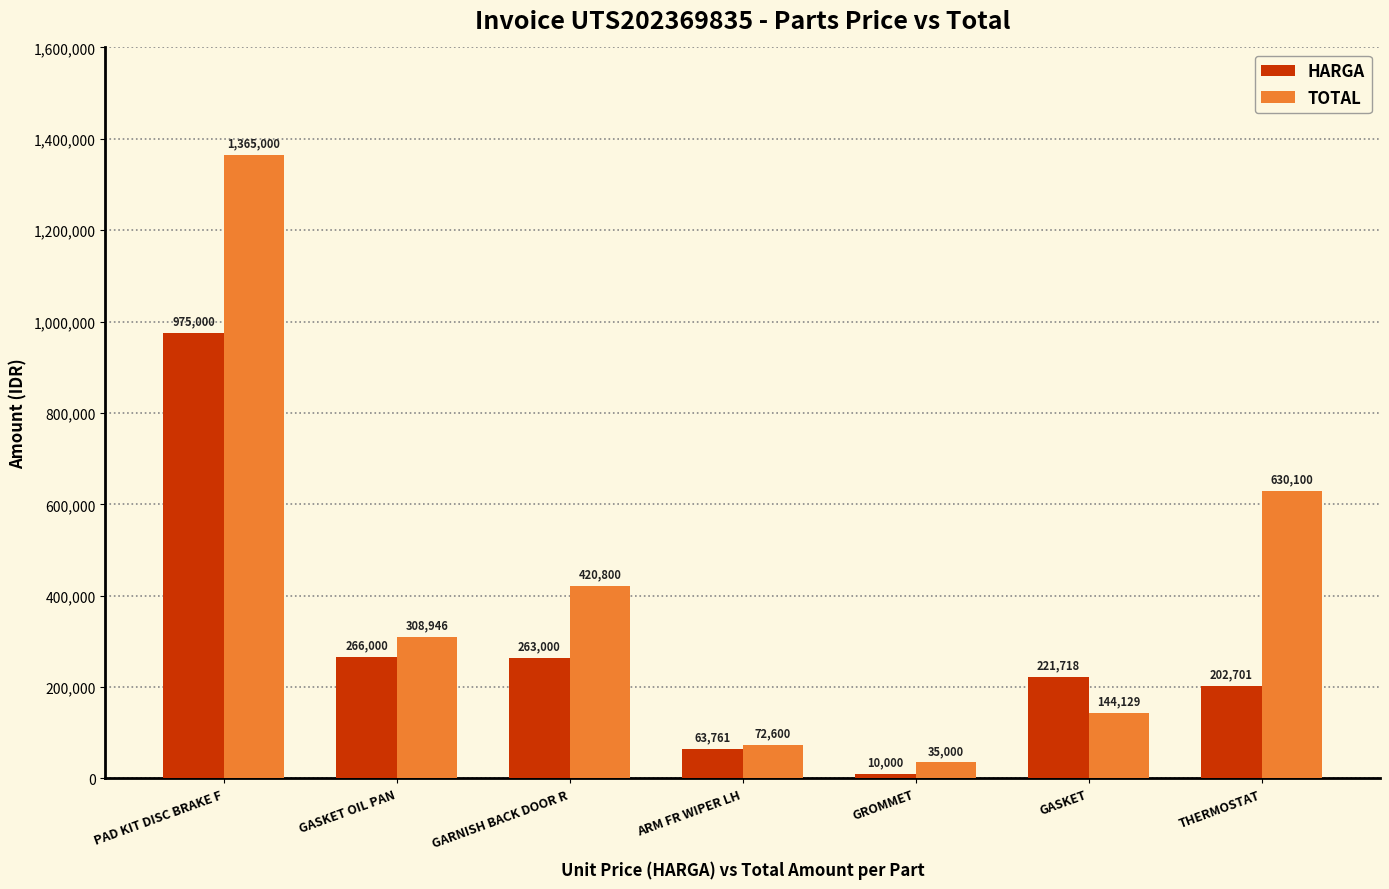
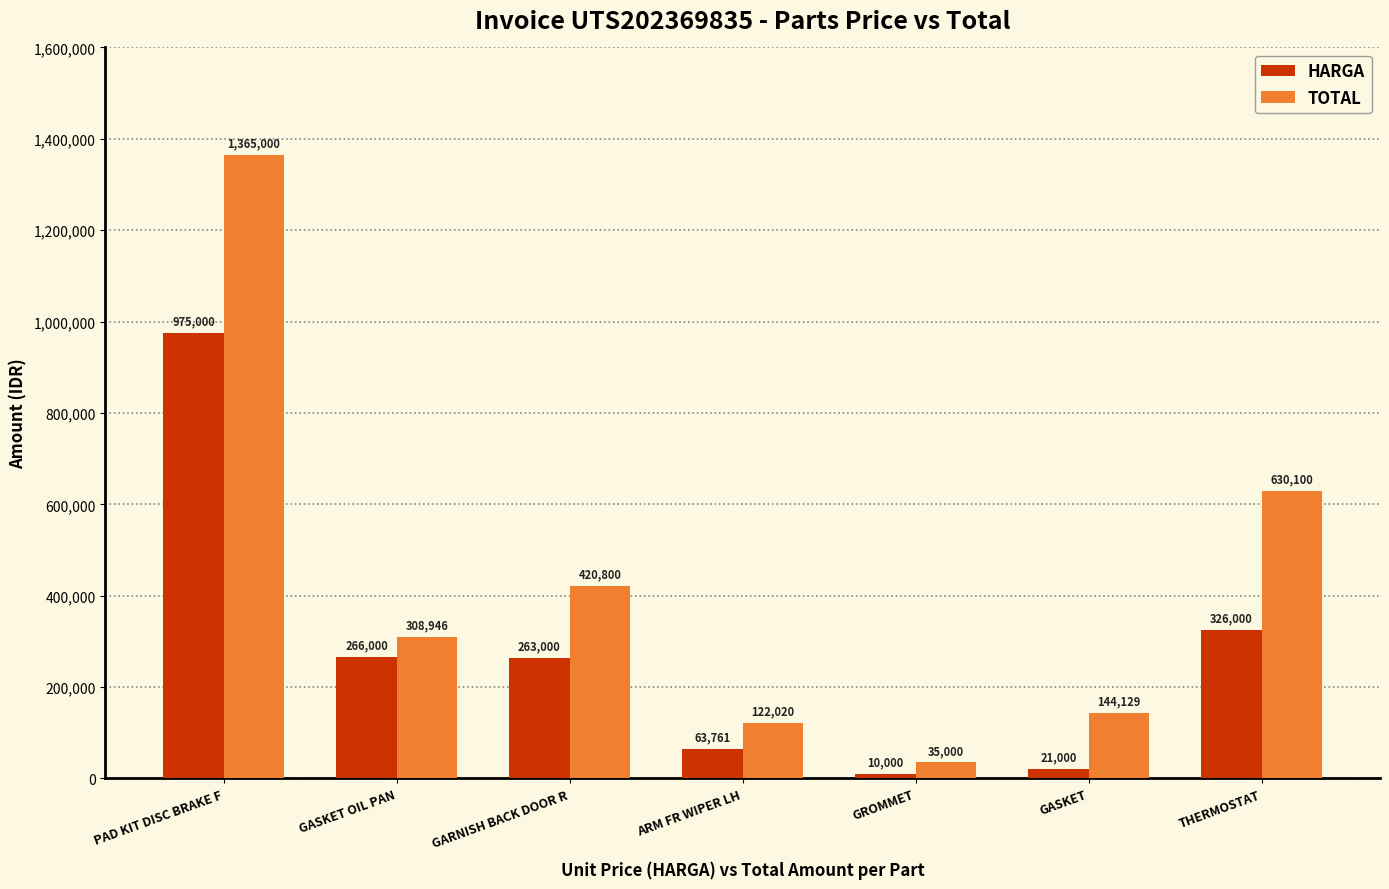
  {
    "HARGA": {
      "PAD KIT DISC BRAKE F": "975,000",
      "GASKET OIL PAN": "266,000",
      "GARNISH BACK DOOR R": "263,000",
      "ARM FR WIPER LH": "63,761",
      "GROMMET": "10,000",
-     "GASKET": "221,718",
-     "THERMOSTAT": "202,701"
+     "GASKET": "21,000",
+     "THERMOSTAT": "326,000"
    },
    "TOTAL": {
      "PAD KIT DISC BRAKE F": "1,365,000",
      "GASKET OIL PAN": "308,946",
      "GARNISH BACK DOOR R": "420,800",
-     "ARM FR WIPER LH": "72,600",
+     "ARM FR WIPER LH": "122,020",
      "GROMMET": "35,000",
      "GASKET": "144,129",
      "THERMOSTAT": "630,100"
    }
  }
